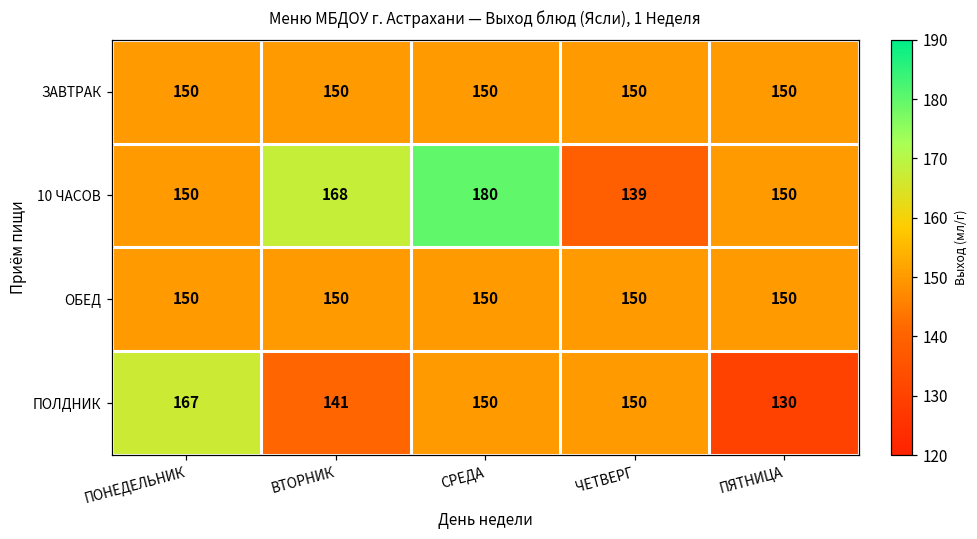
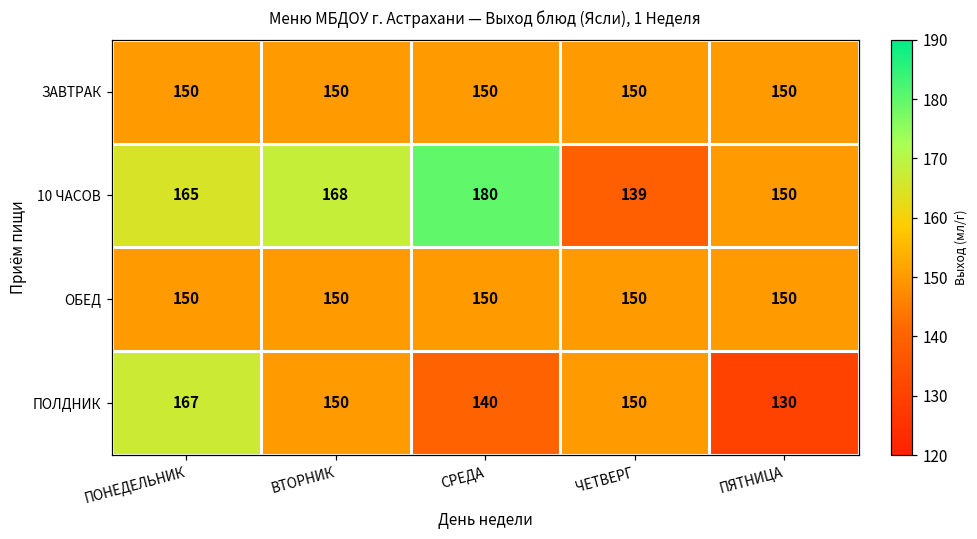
  {
    "ЗАВТРАК": {
      "ПОНЕДЕЛЬНИК": 150,
      "ВТОРНИК": 150,
      "СРЕДА": 150,
      "ЧЕТВЕРГ": 150,
      "ПЯТНИЦА": 150
    },
    "10 ЧАСОВ": {
-     "ПОНЕДЕЛЬНИК": 150,
+     "ПОНЕДЕЛЬНИК": 165,
      "ВТОРНИК": 168,
      "СРЕДА": 180,
      "ЧЕТВЕРГ": 139,
      "ПЯТНИЦА": 150
    },
    "ОБЕД": {
      "ПОНЕДЕЛЬНИК": 150,
      "ВТОРНИК": 150,
      "СРЕДА": 150,
      "ЧЕТВЕРГ": 150,
      "ПЯТНИЦА": 150
    },
    "ПОЛДНИК": {
      "ПОНЕДЕЛЬНИК": 167,
-     "ВТОРНИК": 141,
-     "СРЕДА": 150,
+     "ВТОРНИК": 150,
+     "СРЕДА": 140,
      "ЧЕТВЕРГ": 150,
      "ПЯТНИЦА": 130
    }
  }
